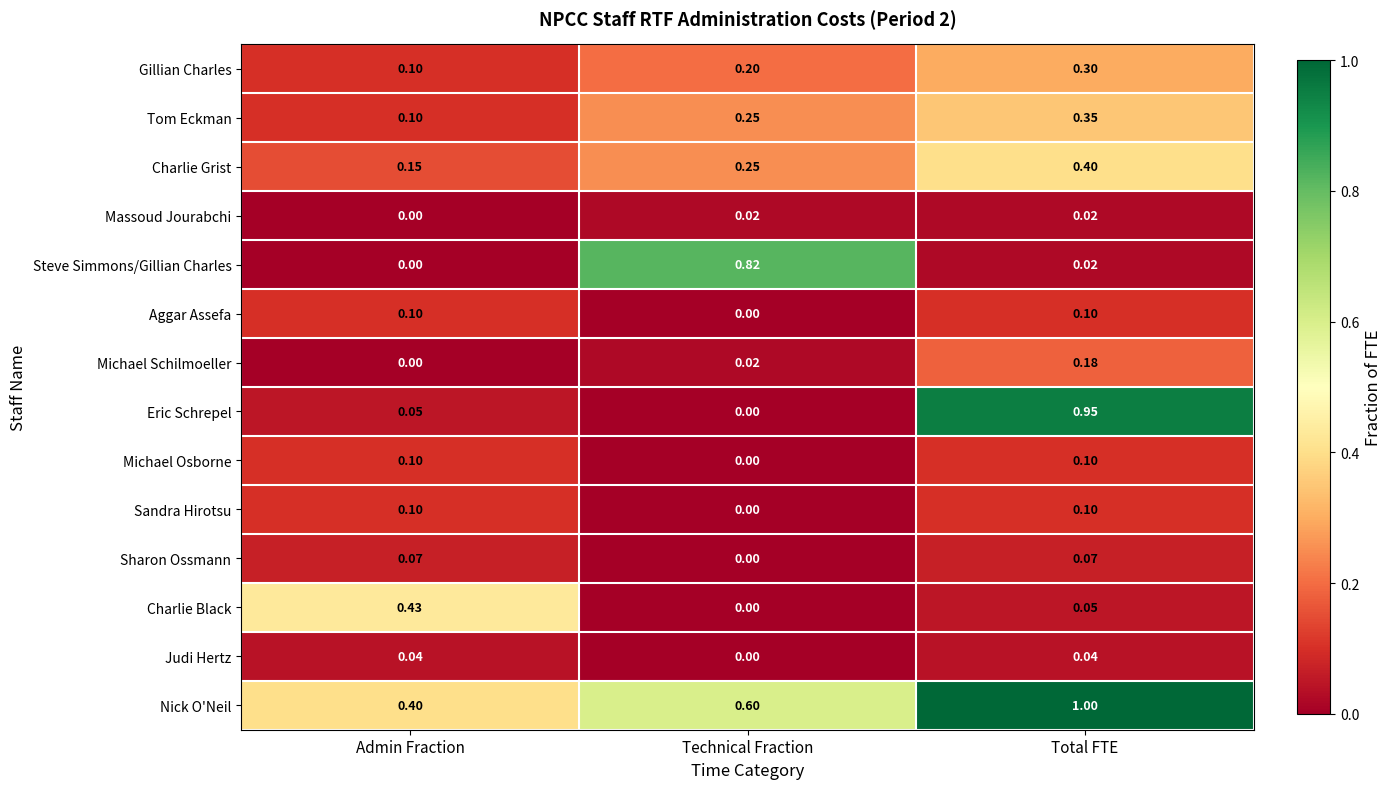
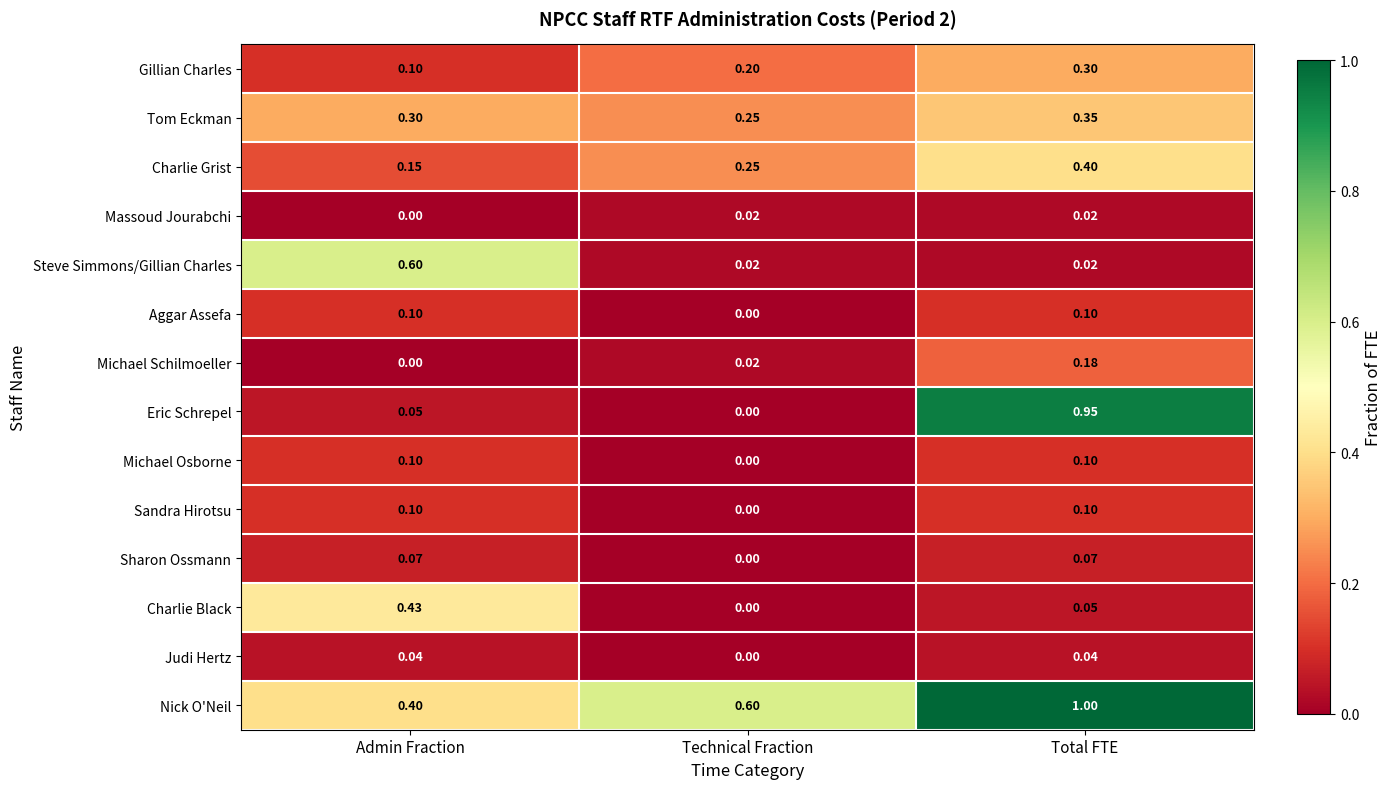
  {
    "Gillian Charles": {
      "Admin Fraction": 0.10,
      "Technical Fraction": 0.20,
      "Total FTE": 0.30
    },
    "Tom Eckman": {
-     "Admin Fraction": 0.10,
+     "Admin Fraction": 0.30,
      "Technical Fraction": 0.25,
      "Total FTE": 0.35
    },
    "Charlie Grist": {
      "Admin Fraction": 0.15,
      "Technical Fraction": 0.25,
      "Total FTE": 0.40
    },
    "Massoud Jourabchi": {
      "Admin Fraction": 0.00,
      "Technical Fraction": 0.02,
      "Total FTE": 0.02
    },
    "Steve Simmons/Gillian Charles": {
-     "Admin Fraction": 0.00,
-     "Technical Fraction": 0.82,
+     "Admin Fraction": 0.60,
+     "Technical Fraction": 0.02,
      "Total FTE": 0.02
    },
    "Aggar Assefa": {
      "Admin Fraction": 0.10,
      "Technical Fraction": 0.00,
      "Total FTE": 0.10
    },
    "Michael Schilmoeller": {
      "Admin Fraction": 0.00,
      "Technical Fraction": 0.02,
      "Total FTE": 0.18
    },
    "Eric Schrepel": {
      "Admin Fraction": 0.05,
      "Technical Fraction": 0.00,
      "Total FTE": 0.95
    },
    "Michael Osborne": {
      "Admin Fraction": 0.10,
      "Technical Fraction": 0.00,
      "Total FTE": 0.10
    },
    "Sandra Hirotsu": {
      "Admin Fraction": 0.10,
      "Technical Fraction": 0.00,
      "Total FTE": 0.10
    },
    "Sharon Ossmann": {
      "Admin Fraction": 0.07,
      "Technical Fraction": 0.00,
      "Total FTE": 0.07
    },
    "Charlie Black": {
      "Admin Fraction": 0.43,
      "Technical Fraction": 0.00,
      "Total FTE": 0.05
    },
    "Judi Hertz": {
      "Admin Fraction": 0.04,
      "Technical Fraction": 0.00,
      "Total FTE": 0.04
    },
    "Nick O'Neil": {
      "Admin Fraction": 0.40,
      "Technical Fraction": 0.60,
      "Total FTE": 1.00
    }
  }
